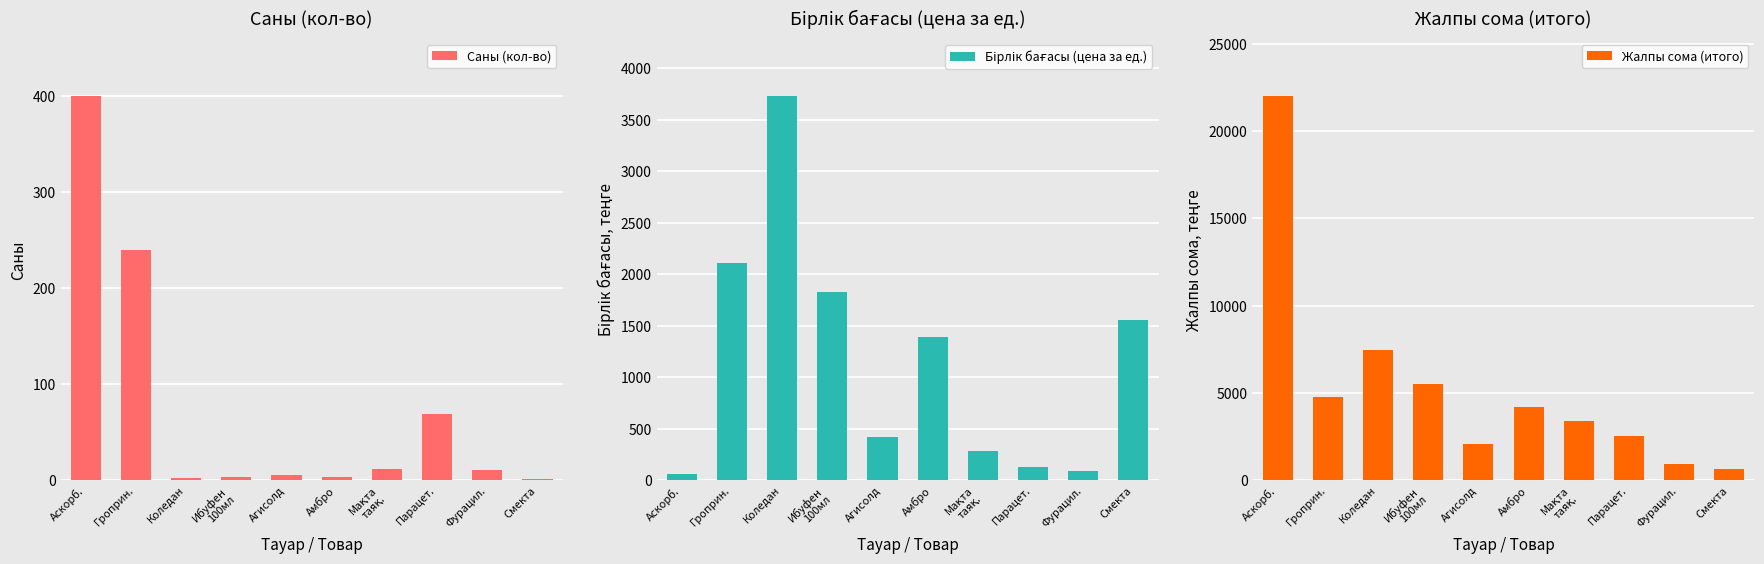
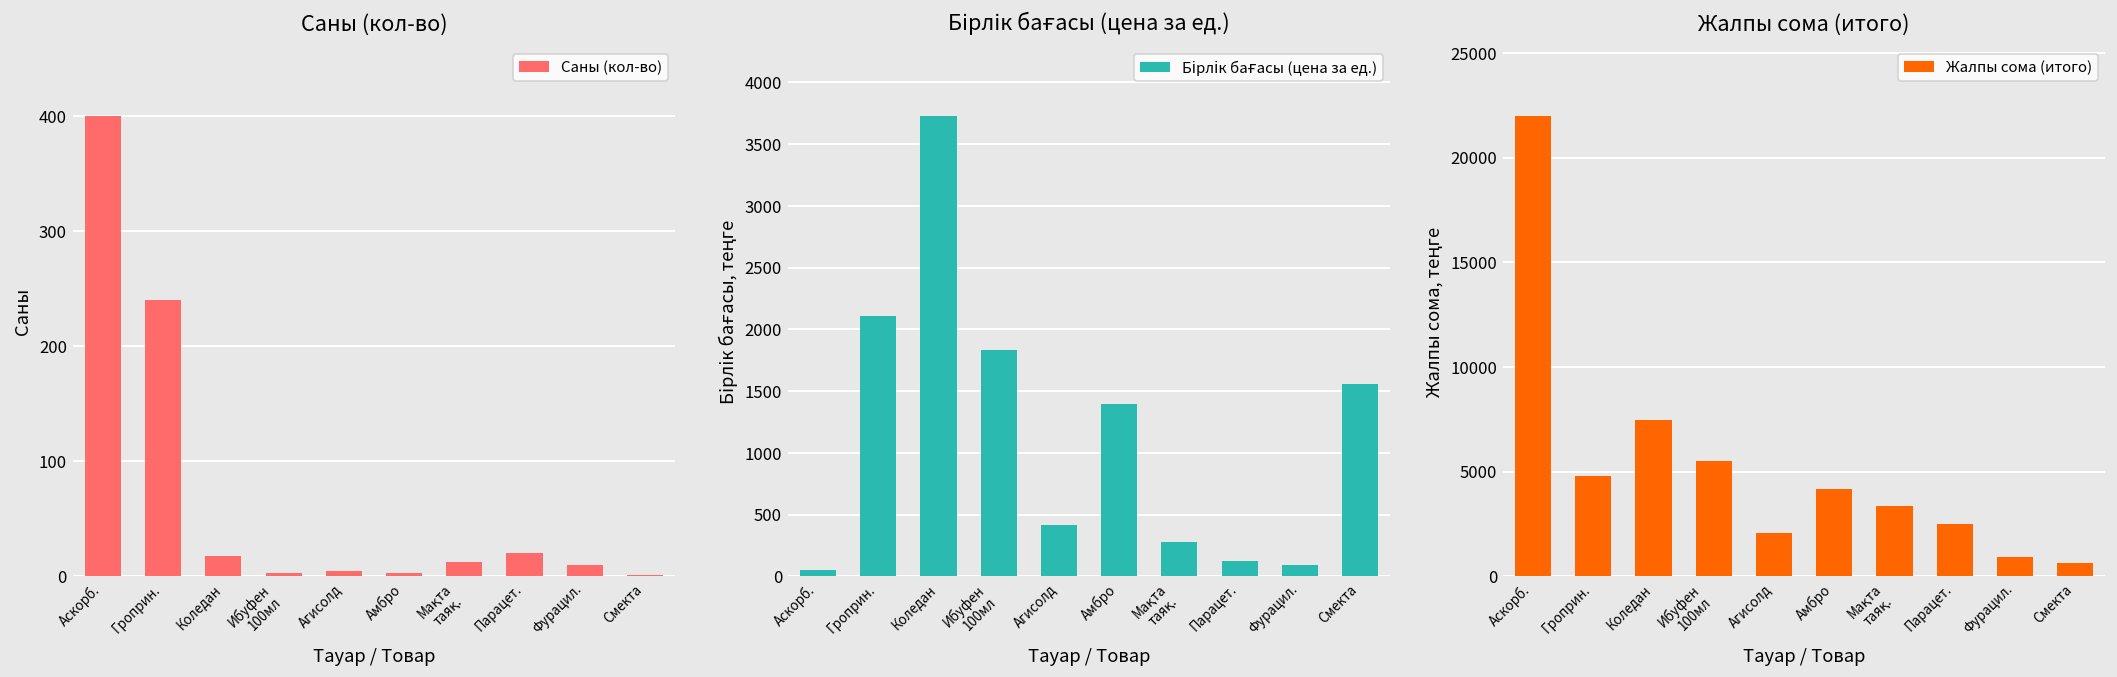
  {
    "Саны (кол-во)": {
      "Аскорб.": 400,
      "Гроприн.": 240,
-     "Коледан": 0,
+     "Коледан": 20,
      "Ибуфен 100мл": 0,
      "Агисолд": 10,
      "Амбро": 0,
      "Мақта таяқ.": 10,
-     "Парацет.": 70,
+     "Парацет.": 20,
      "Фурацил.": 10
    },
    "Бірлік бағасы (цена за ед.)": {
      "Аскорб.": 60,
      "Гроприн.": 2110,
      "Коледан": 3730,
      "Ибуфен 100мл": 1830,
      "Агисолд": 420,
      "Амбро": 1400,
      "Мақта таяқ.": 280,
      "Парацет.": 130,
      "Фурацил.": 90,
      "Смекта": 1560
    },
    "Жалпы сома (итого)": {
      "Аскорб.": 22000,
      "Гроприн.": 4800,
      "Коледан": 7500,
      "Ибуфен 100мл": 5500,
      "Агисолд": 2100,
      "Амбро": 4200,
      "Мақта таяқ.": 3400,
      "Парацет.": 2500,
      "Фурацил.": 900,
      "Смекта": 600
    }
  }
